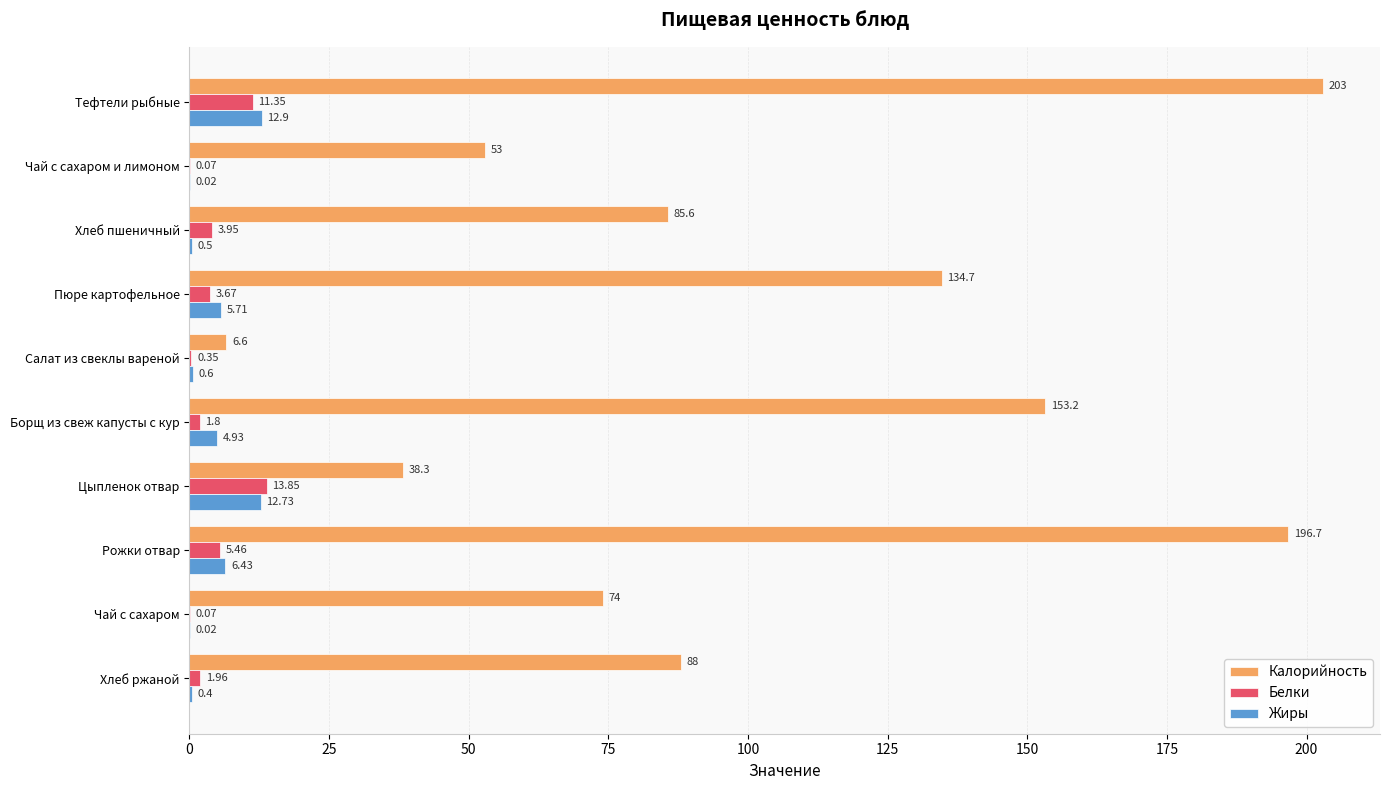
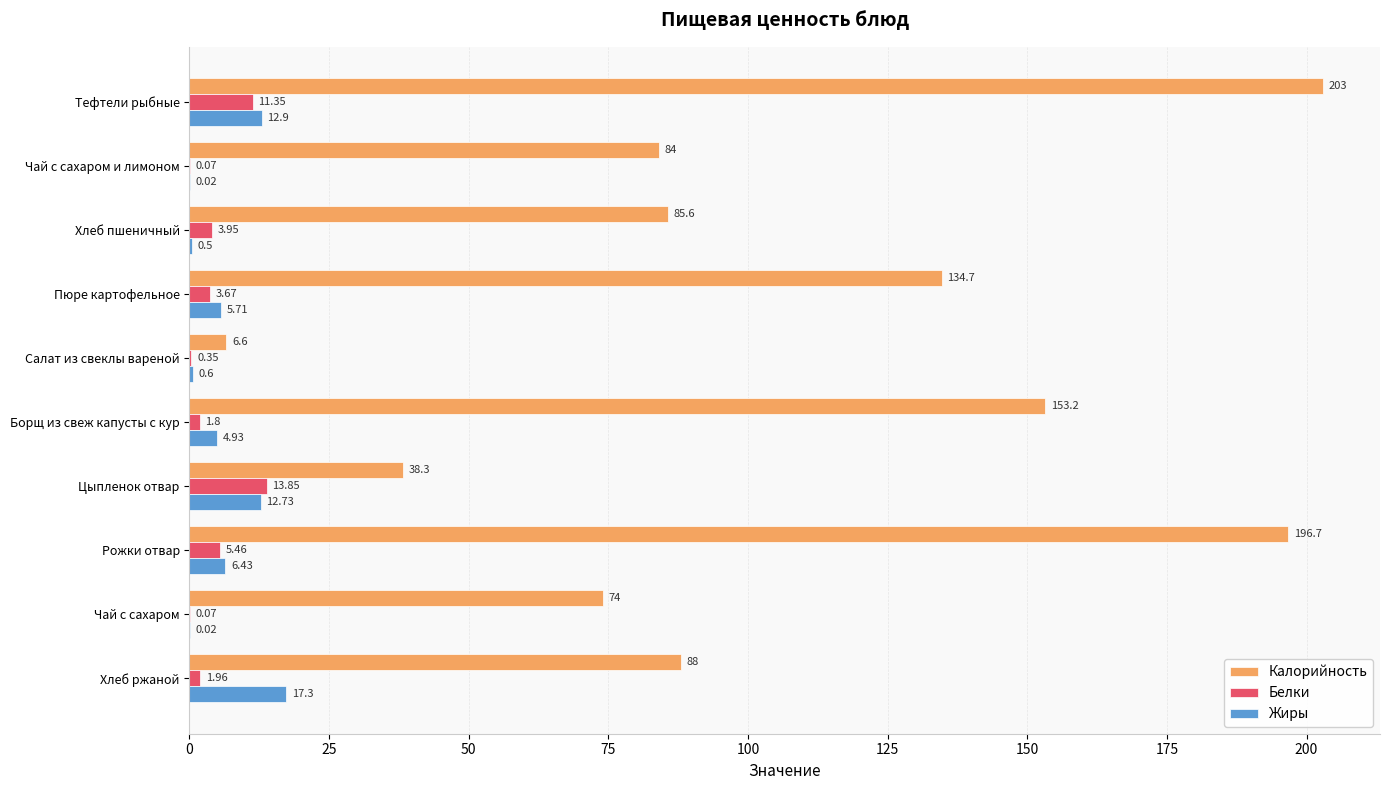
  {
    "Калорийность": {
      "Тефтели рыбные": 203,
-     "Чай с сахаром и лимоном": 53,
+     "Чай с сахаром и лимоном": 84,
      "Хлеб пшеничный": 85.6,
      "Пюре картофельное": 134.7,
      "Салат из свеклы вареной": 6.6,
      "Борщ из свеж капусты с кур": 153.2,
      "Цыпленок отвар": 38.3,
      "Рожки отвар": 196.7,
      "Чай с сахаром": 74,
      "Хлеб ржаной": 88
    },
    "Белки": {
      "Тефтели рыбные": 11.35,
      "Чай с сахаром и лимоном": 0.07,
      "Хлеб пшеничный": 3.95,
      "Пюре картофельное": 3.67,
      "Салат из свеклы вареной": 0.35,
      "Борщ из свеж капусты с кур": 1.8,
      "Цыпленок отвар": 13.85,
      "Рожки отвар": 5.46,
      "Чай с сахаром": 0.07,
      "Хлеб ржаной": 1.96
    },
    "Жиры": {
      "Тефтели рыбные": 12.9,
      "Чай с сахаром и лимоном": 0.02,
      "Хлеб пшеничный": 0.5,
      "Пюре картофельное": 5.71,
      "Салат из свеклы вареной": 0.6,
      "Борщ из свеж капусты с кур": 4.93,
      "Цыпленок отвар": 12.73,
      "Рожки отвар": 6.43,
      "Чай с сахаром": 0.02,
-     "Хлеб ржаной": 0.4
+     "Хлеб ржаной": 17.3
    }
  }
